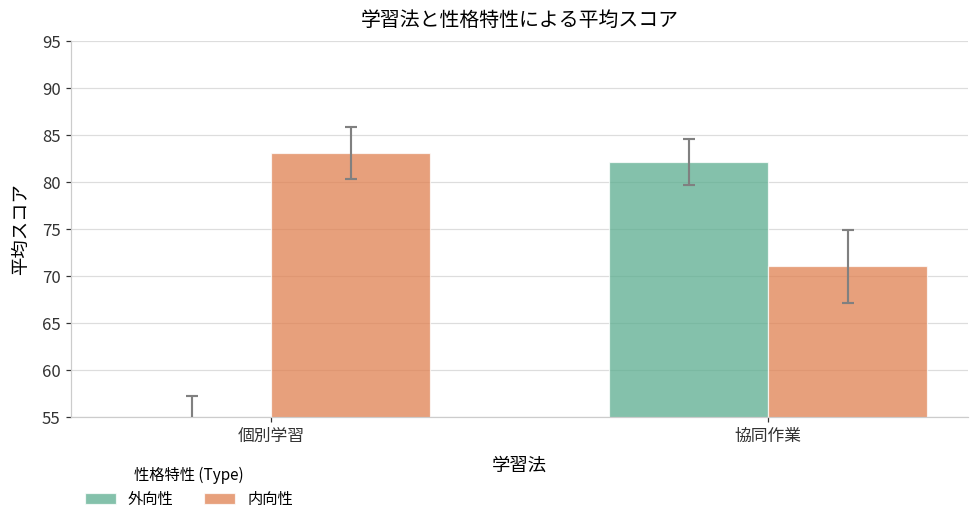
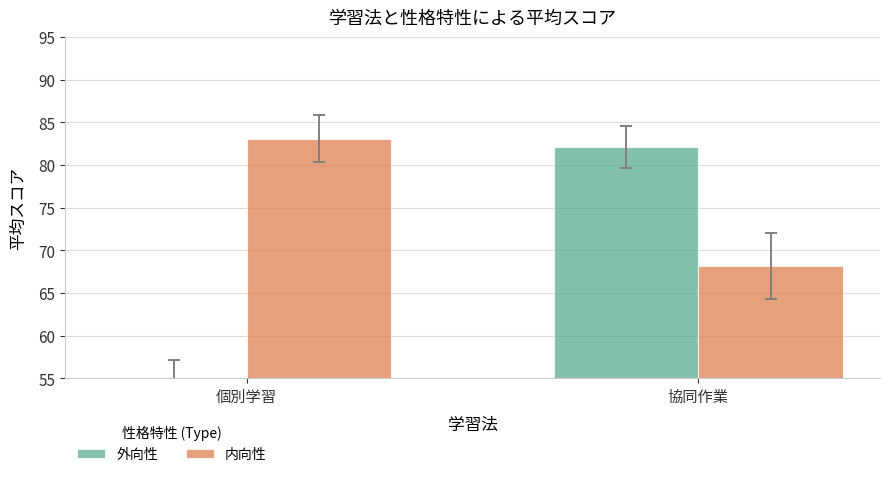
  {
    "外向性": {
      "協同作業": 82
    },
    "内向性": {
      "個別学習": 83,
-     "協同作業": 71
+     "協同作業": 68
    }
  }
